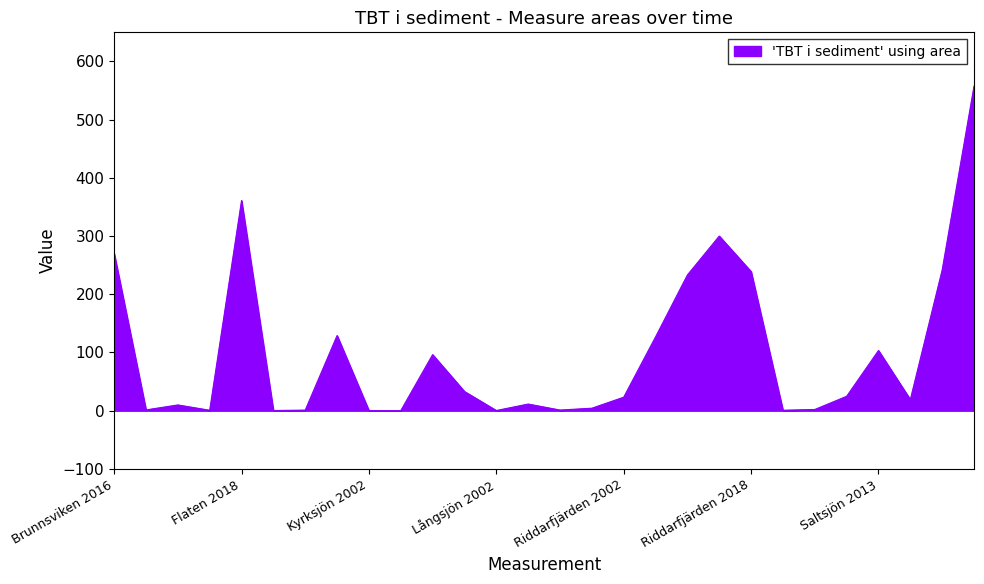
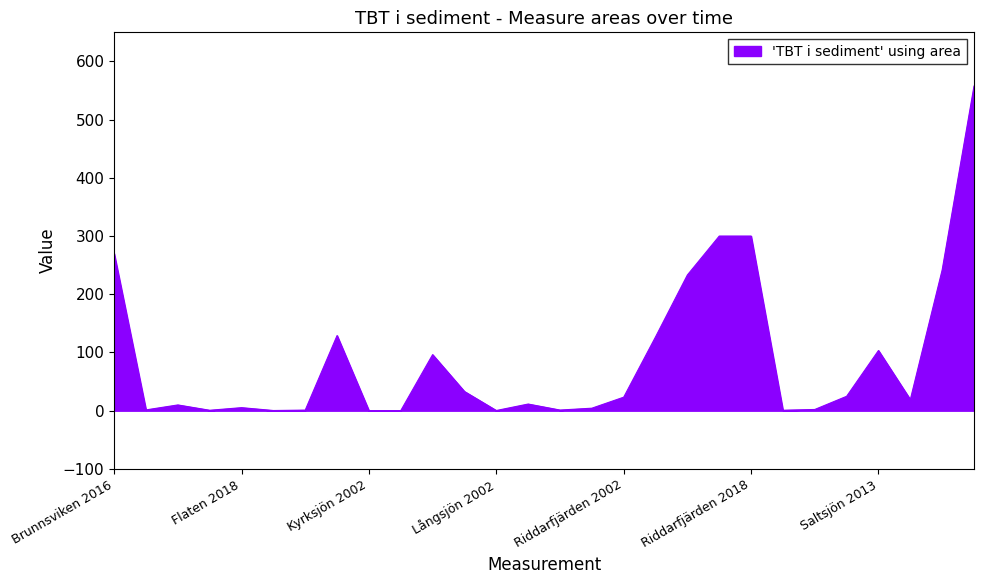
  {
    "Brunnsviken 2016": 270,
-   "Flaten 2018": 360,
+   "Flaten 2018": 10,
    "Kyrksjön 2002": 0,
    "Långsjön 2002": 0,
    "Riddarfjärden 2002": 20,
-   "Riddarfjärden 2018": 240,
+   "Riddarfjärden 2018": 300,
    "Saltsjön 2013": 100
  }
